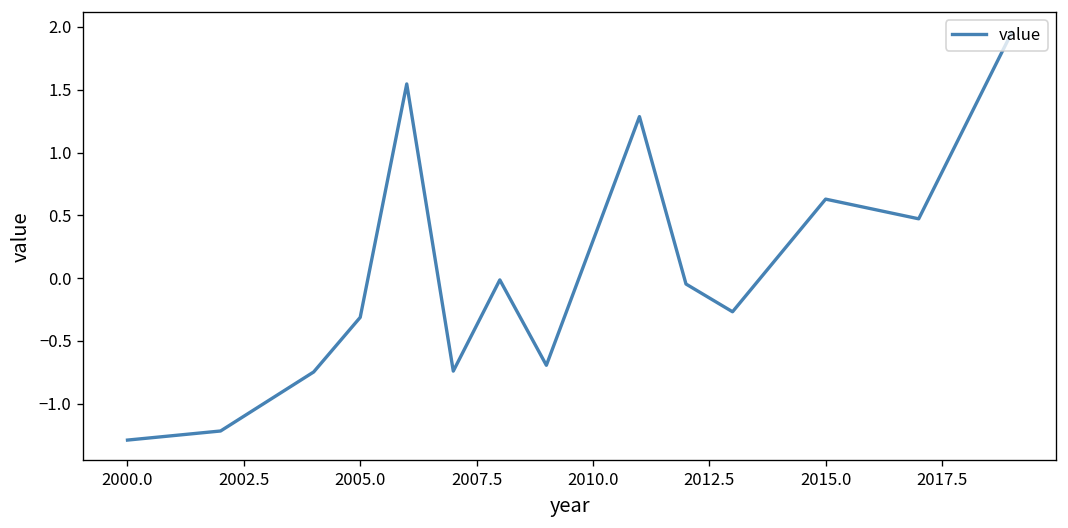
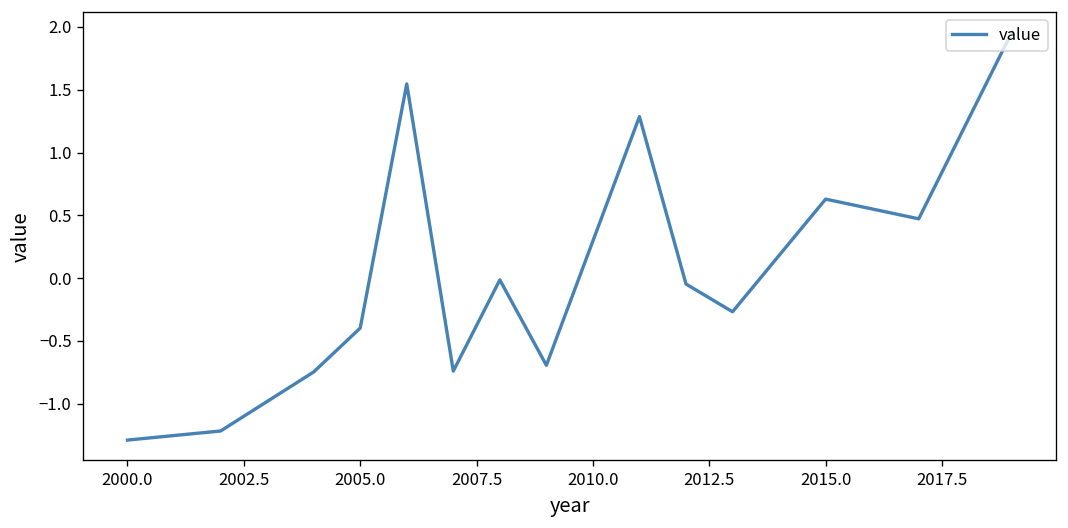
  {
    "2000.0": -1.29,
-   "2005.0": -0.31,
+   "2005.0": -0.40,
    "2015.0": 0.63
  }
